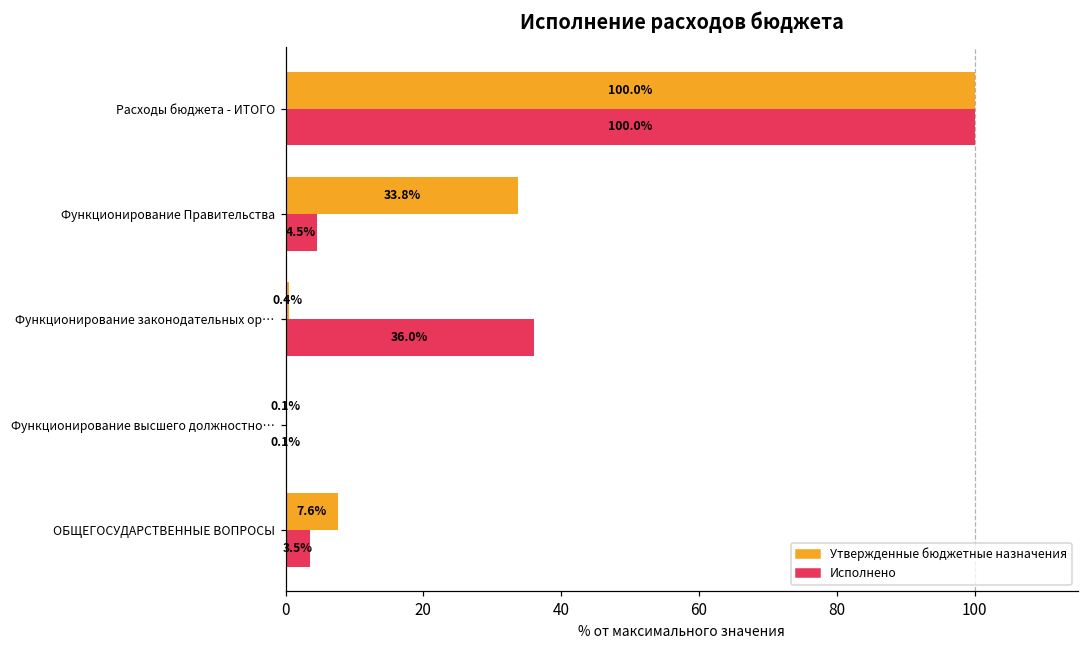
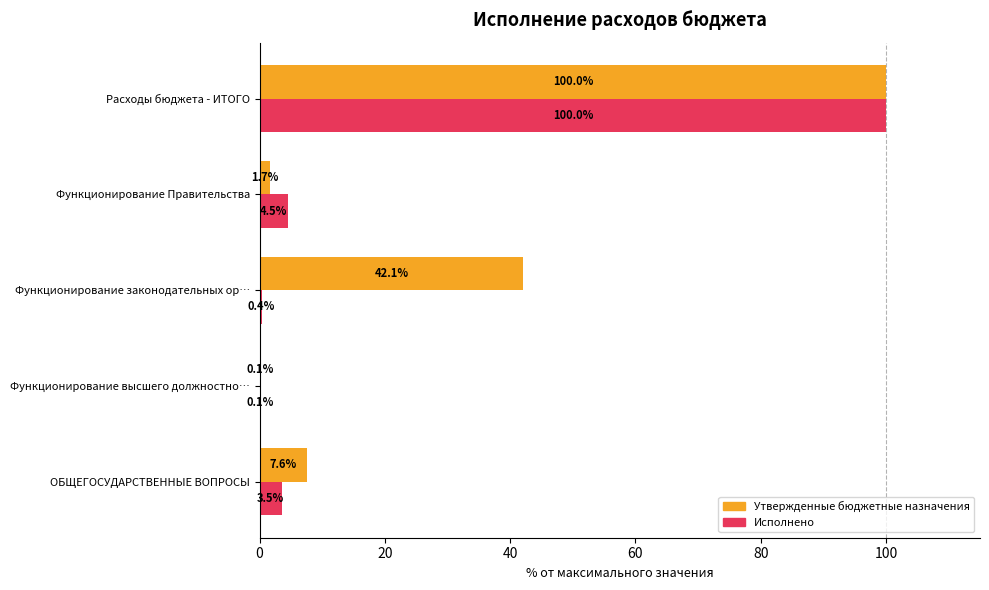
  {
    "Утвержденные бюджетные назначения": {
      "Расходы бюджета - ИТОГО": "100.0%",
-     "Функционирование Правительства": "33.8%",
-     "Функционирование законодательных ор…": "0.4%",
+     "Функционирование Правительства": "1.7%",
+     "Функционирование законодательных ор…": "42.1%",
      "Функционирование высшего должностно…": "0.1%",
      "ОБЩЕГОСУДАРСТВЕННЫЕ ВОПРОСЫ": "7.6%"
    },
    "Исполнено": {
      "Расходы бюджета - ИТОГО": "100.0%",
      "Функционирование Правительства": "4.5%",
-     "Функционирование законодательных ор…": "36.0%",
+     "Функционирование законодательных ор…": "0.4%",
      "Функционирование высшего должностно…": "0.1%",
      "ОБЩЕГОСУДАРСТВЕННЫЕ ВОПРОСЫ": "3.5%"
    }
  }
